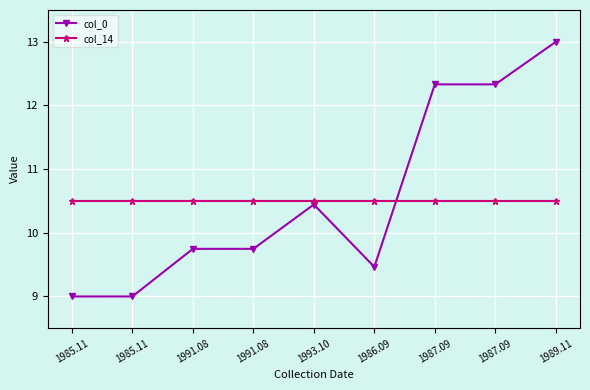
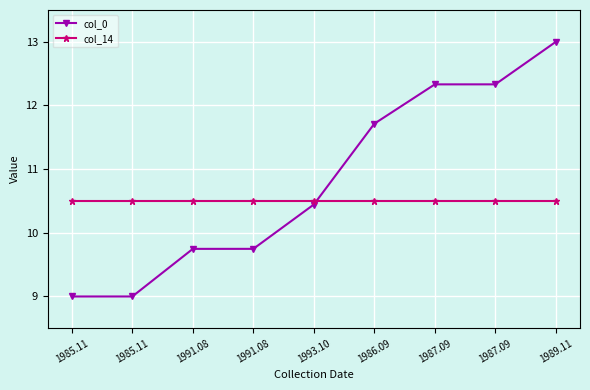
  {
    "col_0": {
      "1993.10": 10.4,
-     "1986.09": 9.5,
+     "1986.09": 11.7,
      "1989.11": 13.0
    },
    "col_14": {
      "1993.10": 10.5,
      "1986.09": 10.5,
      "1989.11": 10.5
    }
  }
